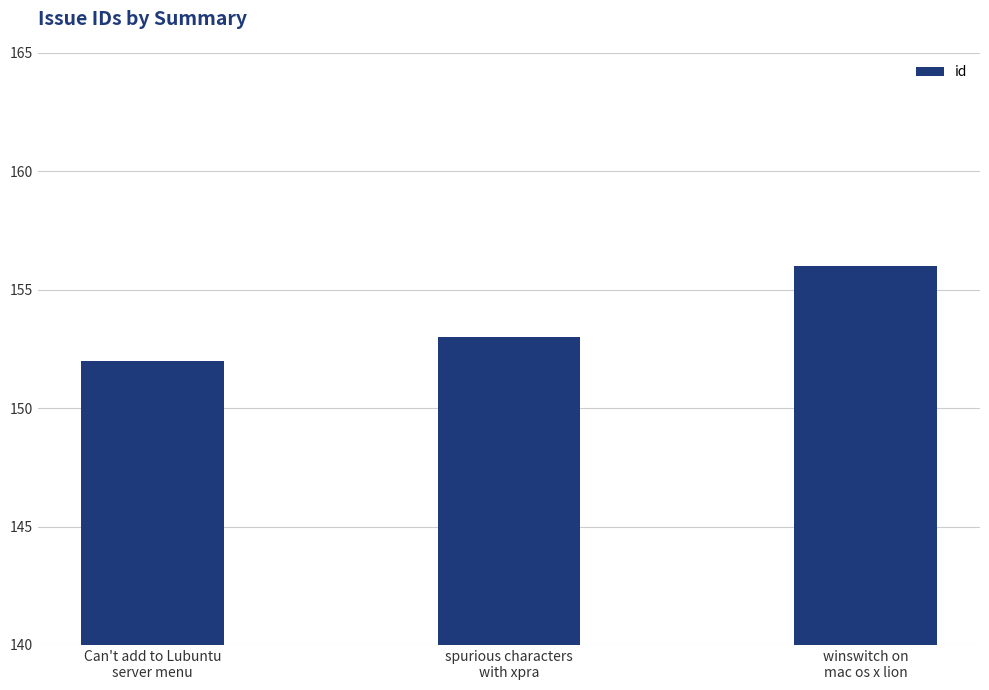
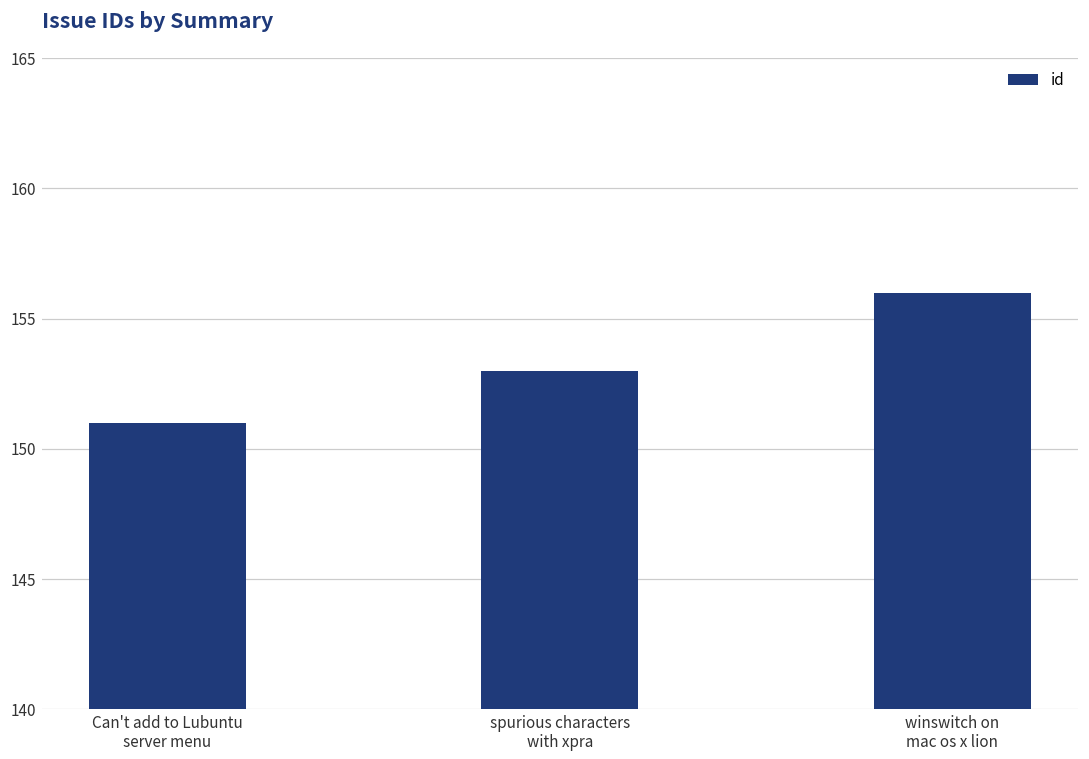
  {
-   "Can't add to Lubuntu server menu": 152,
+   "Can't add to Lubuntu server menu": 151,
    "spurious characters with xpra": 153,
    "winswitch on mac os x lion": 156
  }
